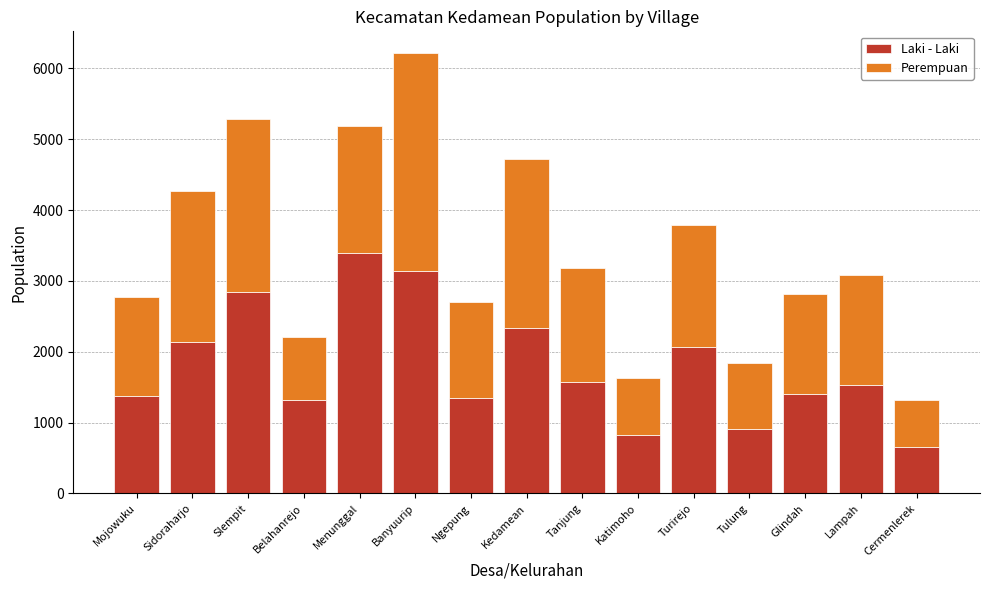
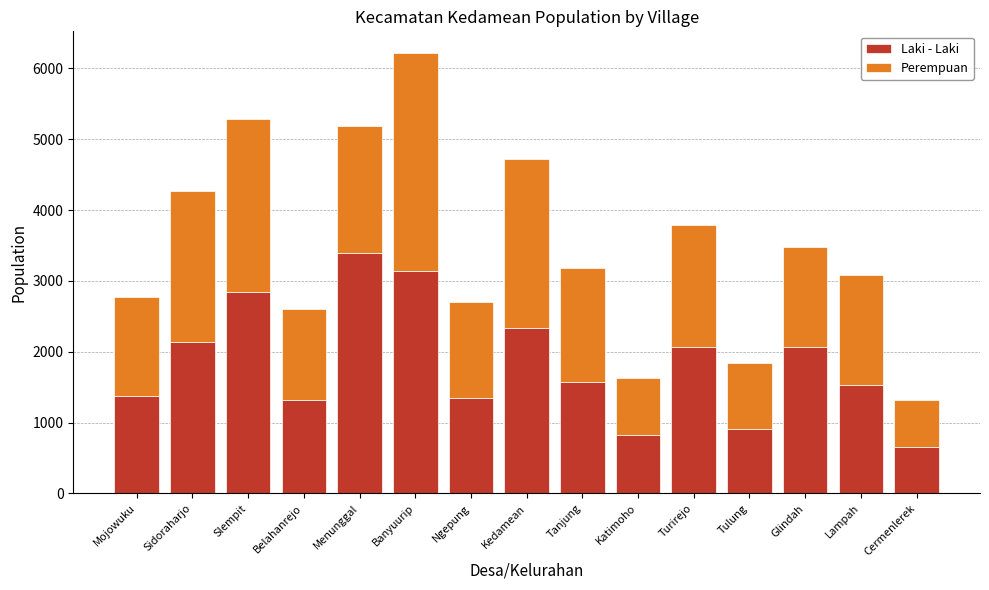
  {
    "Laki - Laki": {
      "Mojowuku": 1400,
      "Sidoraharjo": 2100,
      "Slempit": 2800,
      "Belahanrejo": 1300,
      "Menunggal": 3400,
      "Banyuurip": 3100,
      "Ngepung": 1300,
      "Kedamean": 2300,
      "Tanjung": 1600,
      "Katimoho": 800,
      "Turirejo": 2100,
      "Tulung": 900,
-     "Glindah": 1400,
+     "Glindah": 2100,
      "Lampah": 1500,
      "Cermenlerek": 700
    },
    "Perempuan": {
      "Mojowuku": 1400,
      "Sidoraharjo": 2100,
      "Slempit": 2400,
-     "Belahanrejo": 900,
+     "Belahanrejo": 1300,
      "Menunggal": 1800,
      "Banyuurip": 3100,
      "Ngepung": 1400,
      "Kedamean": 2400,
      "Tanjung": 1600,
      "Katimoho": 800,
      "Turirejo": 1700,
      "Tulung": 900,
      "Glindah": 1400,
      "Lampah": 1600,
      "Cermenlerek": 700
    }
  }
